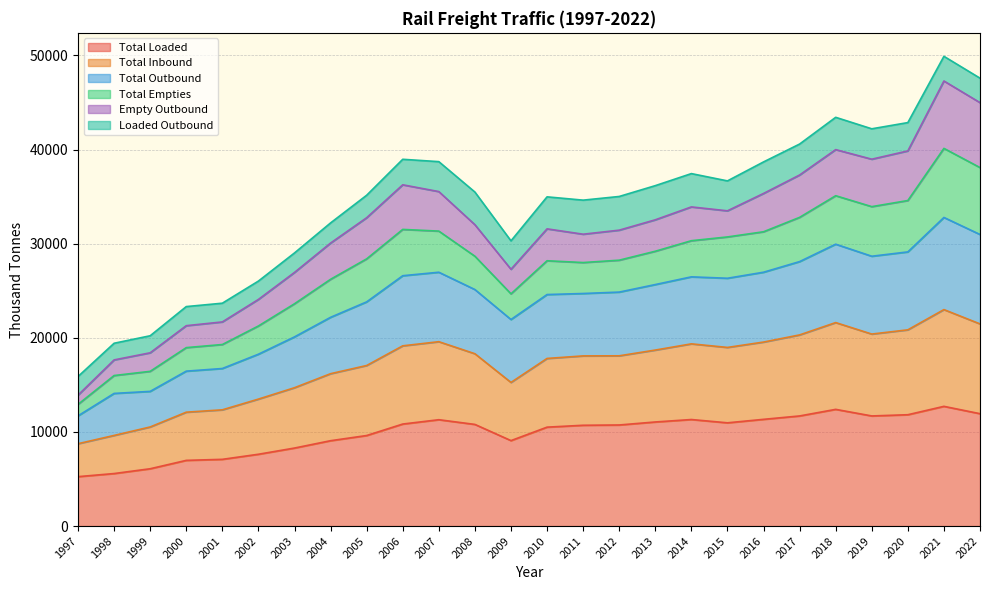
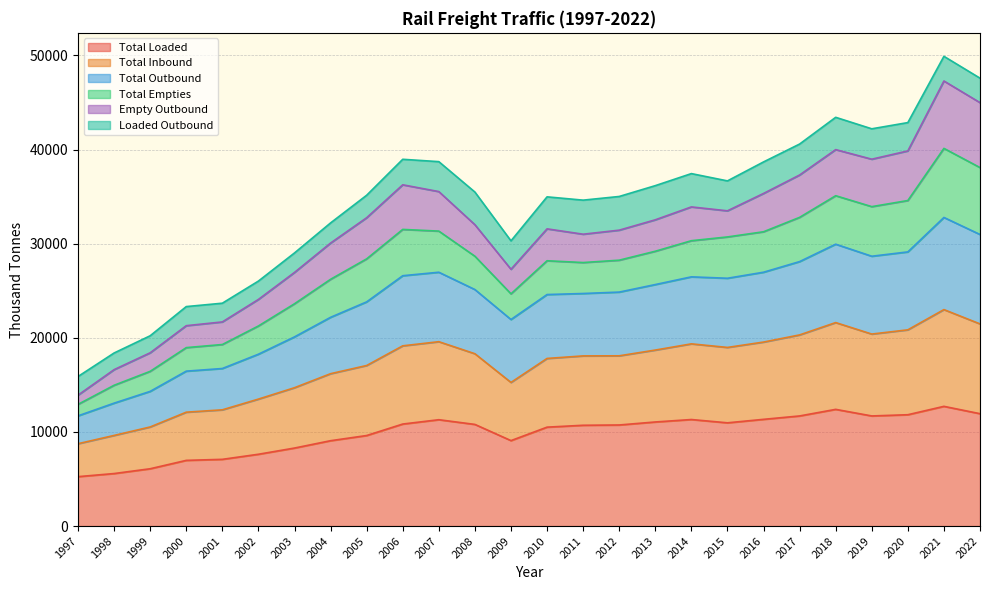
  {
    "Total Outbound": {
      "1997": 3000,
-     "1998": 4000,
+     "1998": 3000,
      "1999": 4000,
      "2000": 4000,
      "2001": 4000,
      "2002": 5000,
      "2003": 5000,
      "2004": 6000,
      "2005": 7000,
      "2006": 7000,
      "2007": 7000,
      "2008": 7000,
      "2009": 7000,
      "2010": 7000,
      "2011": 7000,
      "2012": 7000,
      "2013": 7000,
      "2014": 7000,
      "2015": 7000,
      "2016": 7000,
      "2017": 8000,
      "2018": 8000,
      "2019": 8000,
      "2020": 8000,
      "2021": 10000,
      "2022": 10000
    },
    "Empty Outbound": {
      "1997": 1000,
      "1998": 2000,
      "1999": 2000,
      "2000": 2000,
      "2001": 2000,
      "2002": 3000,
      "2003": 3000,
      "2004": 4000,
      "2005": 4000,
      "2006": 5000,
      "2007": 4000,
      "2008": 3000,
      "2009": 3000,
      "2010": 3000,
      "2011": 3000,
      "2012": 3000,
      "2013": 3000,
      "2014": 4000,
      "2015": 3000,
      "2016": 4000,
      "2017": 5000,
      "2018": 5000,
      "2019": 5000,
      "2020": 5000,
      "2021": 7000,
      "2022": 7000
    }
  }
